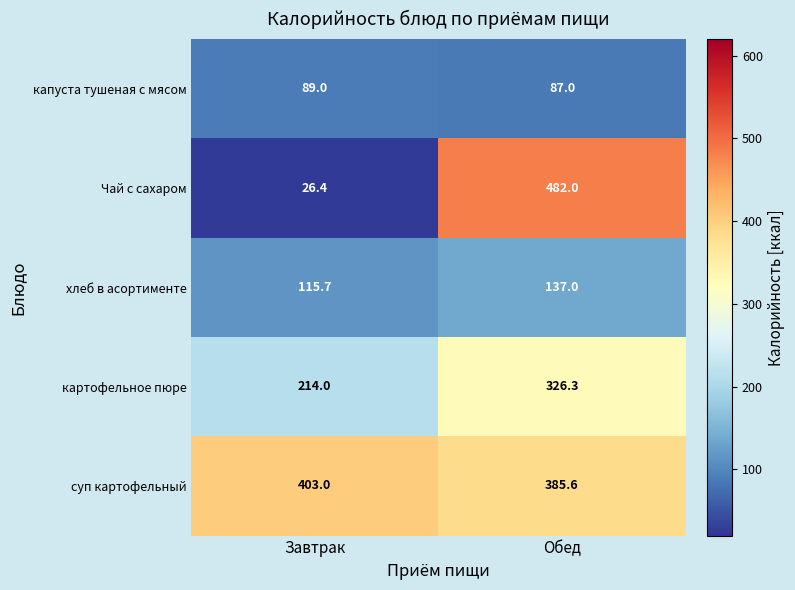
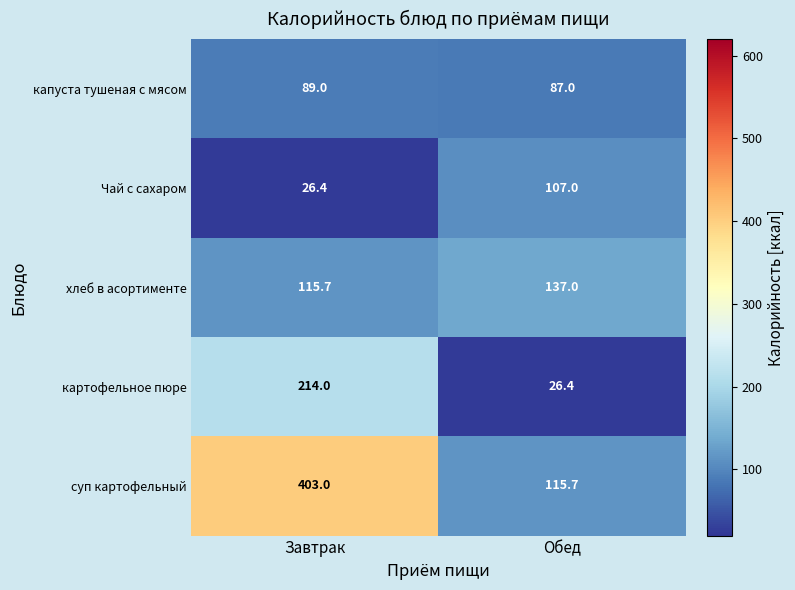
  {
    "капуста тушеная с мясом": {
      "Завтрак": 89.0,
      "Обед": 87.0
    },
    "Чай с сахаром": {
      "Завтрак": 26.4,
-     "Обед": 482.0
+     "Обед": 107.0
    },
    "хлеб в асортименте": {
      "Завтрак": 115.7,
      "Обед": 137.0
    },
    "картофельное пюре": {
      "Завтрак": 214.0,
-     "Обед": 326.3
+     "Обед": 26.4
    },
    "суп картофельный": {
      "Завтрак": 403.0,
-     "Обед": 385.6
+     "Обед": 115.7
    }
  }
